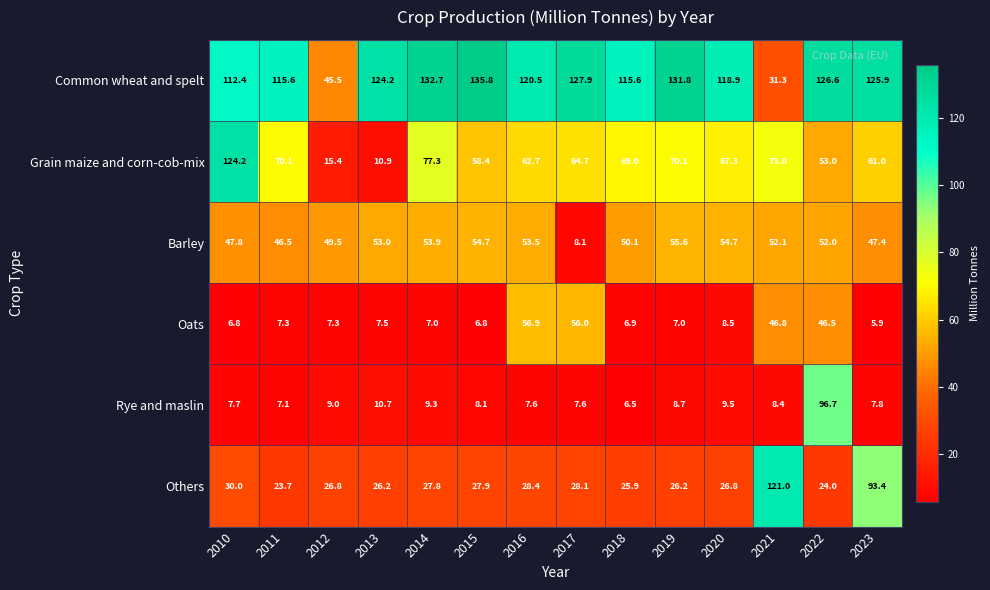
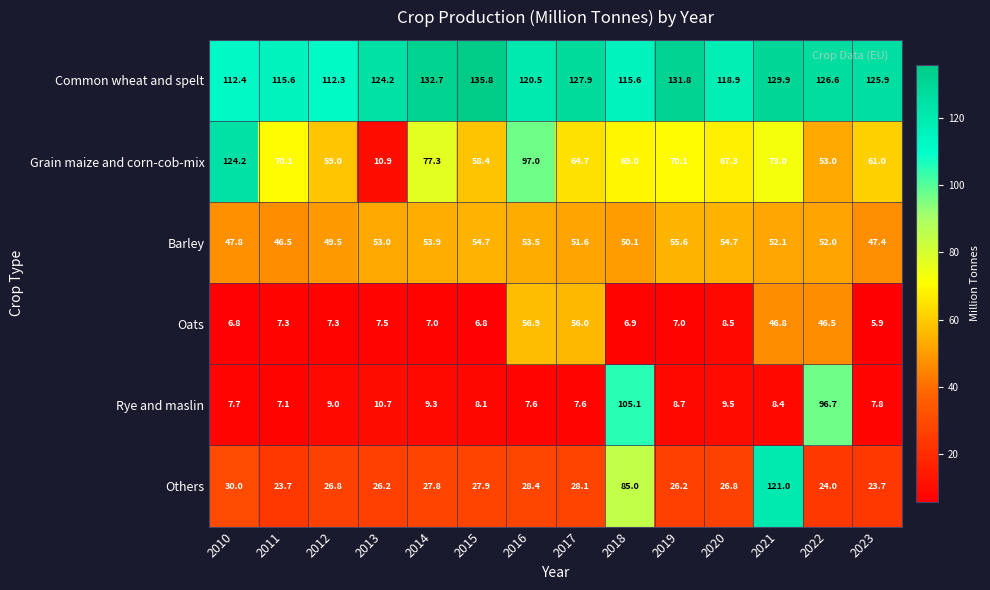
  {
    "Common wheat and spelt": {
      "2010": 112.4,
      "2011": 115.6,
-     "2012": 45.5,
+     "2012": 112.3,
      "2013": 124.2,
      "2014": 132.7,
      "2015": 135.8,
      "2016": 120.5,
      "2017": 127.9,
      "2018": 115.6,
      "2019": 131.8,
      "2020": 118.9,
-     "2021": 31.3,
+     "2021": 129.9,
      "2023": 125.9
    },
    "Grain maize and corn-cob-mix": {
      "2010": 124.2,
      "2011": 70.1,
-     "2012": 15.4,
+     "2012": 59.0,
      "2013": 10.9,
      "2014": 77.3,
      "2015": 58.4,
-     "2016": 62.7,
+     "2016": 97.0,
      "2017": 64.7,
      "2018": 69.0,
      "2019": 70.1,
      "2020": 67.3,
      "2021": 73.0,
      "2022": 53.0,
      "2023": 61.0
    },
    "Barley": {
      "2010": 47.8,
      "2011": 46.5,
      "2012": 49.5,
      "2013": 53.0,
      "2014": 53.9,
      "2015": 54.7,
      "2016": 53.5,
-     "2017": 8.1,
+     "2017": 51.6,
      "2018": 50.1,
      "2019": 55.6,
      "2020": 54.7,
      "2021": 52.1,
      "2022": 52.0,
      "2023": 47.4
    },
    "Oats": {
      "2010": 6.8,
      "2011": 7.3,
      "2012": 7.3,
      "2013": 7.5,
      "2014": 7.0,
      "2015": 6.8,
      "2016": 56.9,
      "2017": 56.0,
      "2018": 6.9,
      "2019": 7.0,
      "2020": 8.5,
      "2021": 46.8,
      "2022": 46.5,
      "2023": 5.9
    },
    "Rye and maslin": {
      "2010": 7.7,
      "2011": 7.1,
      "2012": 9.0,
      "2013": 10.7,
      "2014": 9.3,
      "2015": 8.1,
      "2016": 7.6,
      "2017": 7.6,
-     "2018": 6.5,
+     "2018": 105.1,
      "2019": 8.7,
      "2020": 9.5,
      "2021": 8.4,
      "2022": 96.7,
      "2023": 7.8
    },
    "Others": {
      "2010": 30.0,
      "2011": 23.7,
      "2012": 26.8,
      "2013": 26.2,
      "2014": 27.8,
      "2015": 27.9,
      "2016": 28.4,
      "2017": 28.1,
-     "2018": 25.9,
+     "2018": 85.0,
      "2019": 26.2,
      "2020": 26.8,
      "2021": 121.0,
      "2022": 24.0,
-     "2023": 93.4
+     "2023": 23.7
    }
  }
